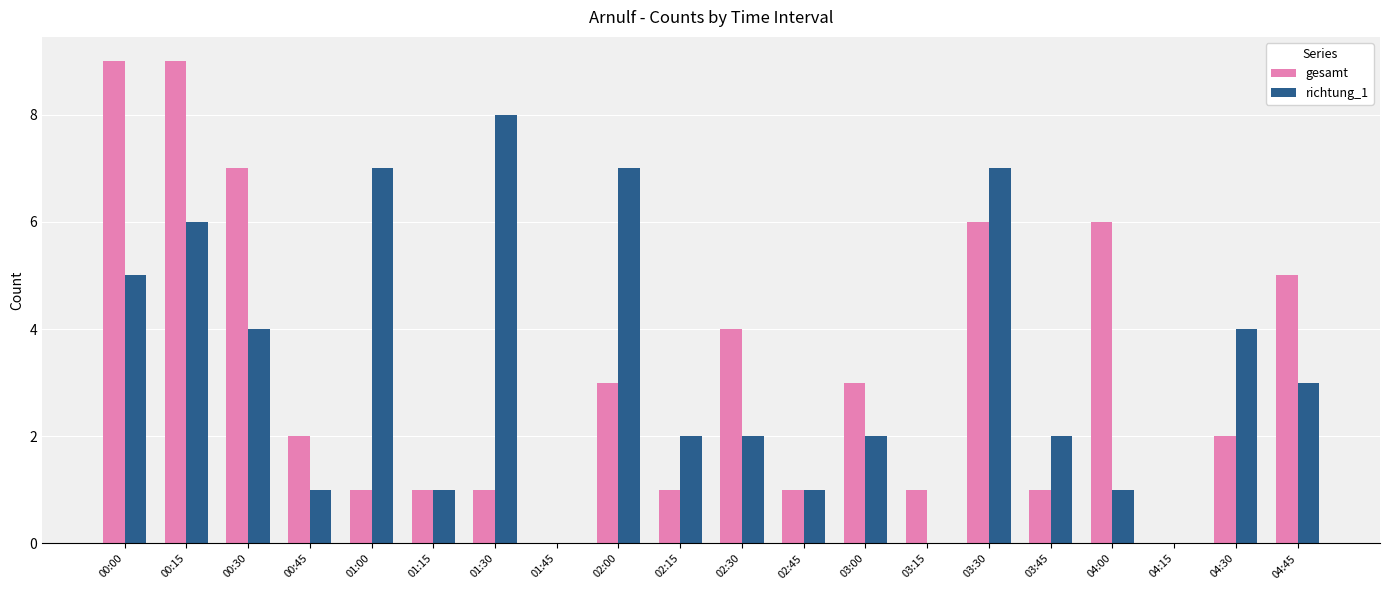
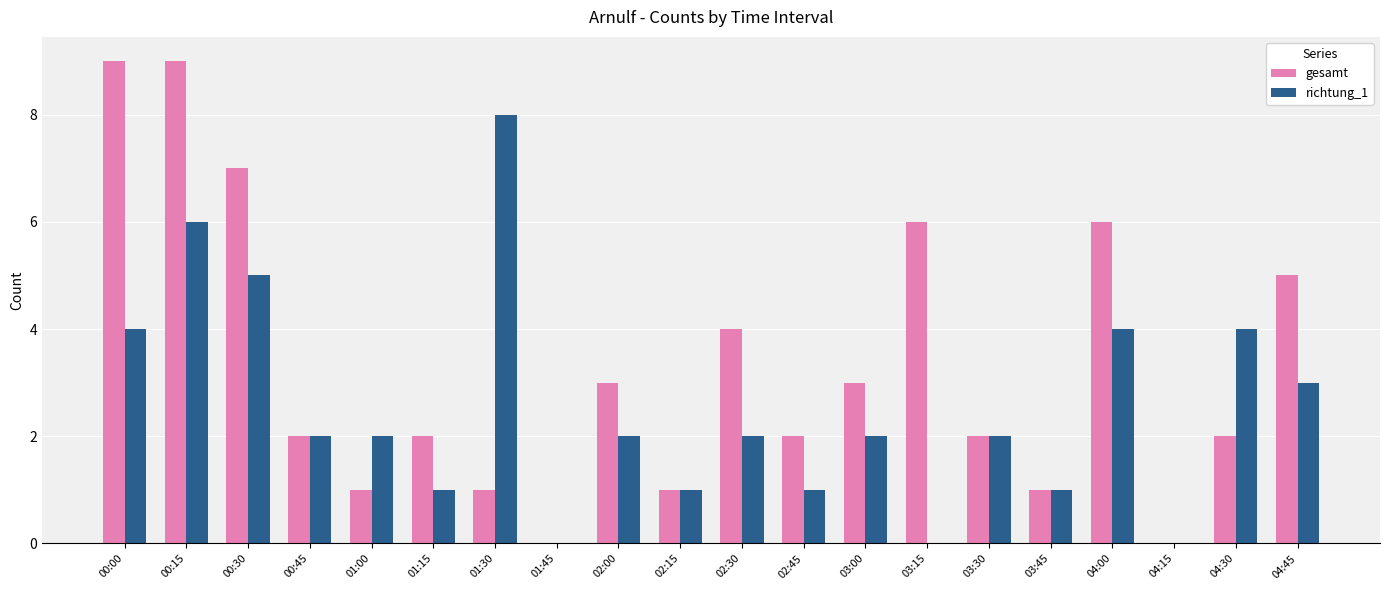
  {
    "gesamt": {
      "00:00": 9,
      "00:15": 9,
      "00:30": 7,
      "00:45": 2,
      "01:00": 1,
-     "01:15": 1,
+     "01:15": 2,
      "01:30": 1,
      "01:45": 0,
      "02:00": 3,
      "02:15": 1,
      "02:30": 4,
-     "02:45": 1,
+     "02:45": 2,
      "03:00": 3,
-     "03:15": 1,
-     "03:30": 6,
+     "03:15": 6,
+     "03:30": 2,
      "03:45": 1,
      "04:00": 6,
      "04:15": 0,
      "04:30": 2,
      "04:45": 5
    },
    "richtung_1": {
-     "00:00": 5,
+     "00:00": 4,
      "00:15": 6,
-     "00:30": 4,
-     "00:45": 1,
-     "01:00": 7,
+     "00:30": 5,
+     "00:45": 2,
+     "01:00": 2,
      "01:15": 1,
      "01:30": 8,
      "01:45": 0,
-     "02:00": 7,
-     "02:15": 2,
+     "02:00": 2,
+     "02:15": 1,
      "02:30": 2,
      "02:45": 1,
      "03:00": 2,
      "03:15": 0,
-     "03:30": 7,
-     "03:45": 2,
-     "04:00": 1,
+     "03:30": 2,
+     "03:45": 1,
+     "04:00": 4,
      "04:15": 0,
      "04:30": 4,
      "04:45": 3
    }
  }
